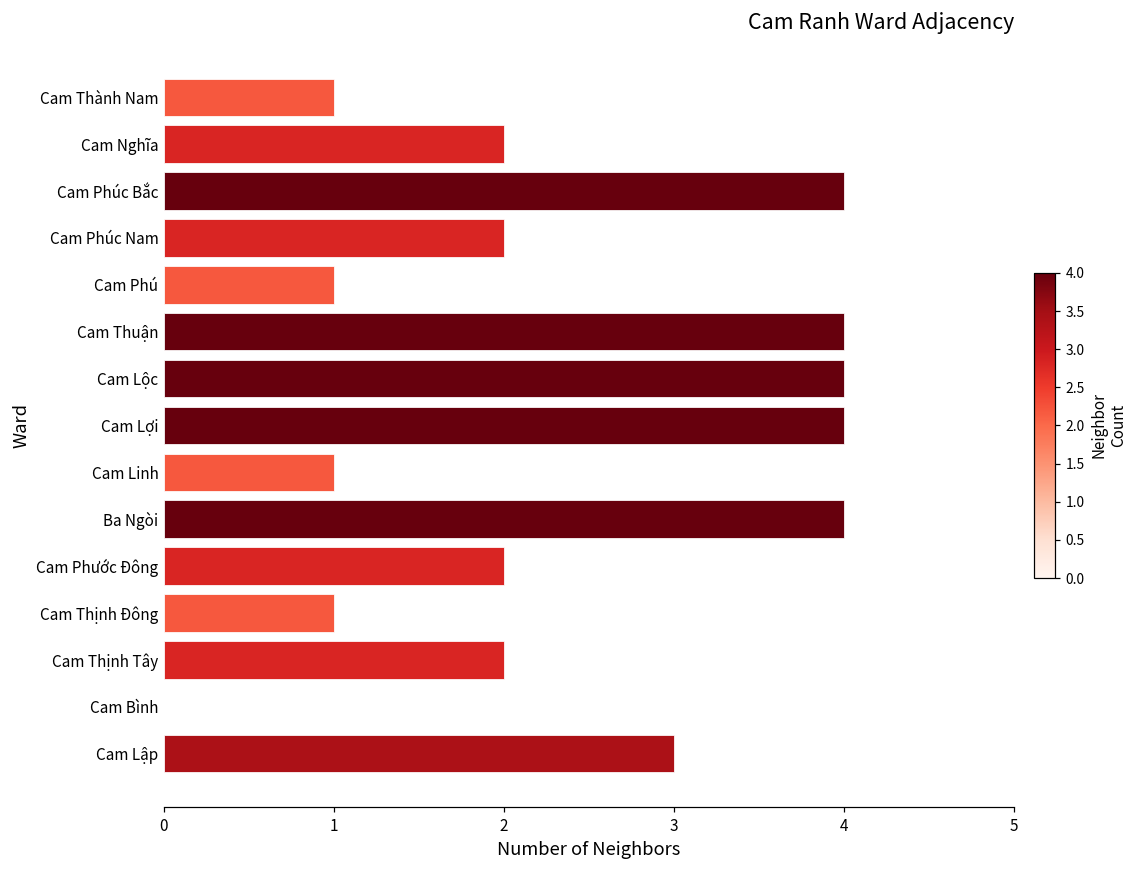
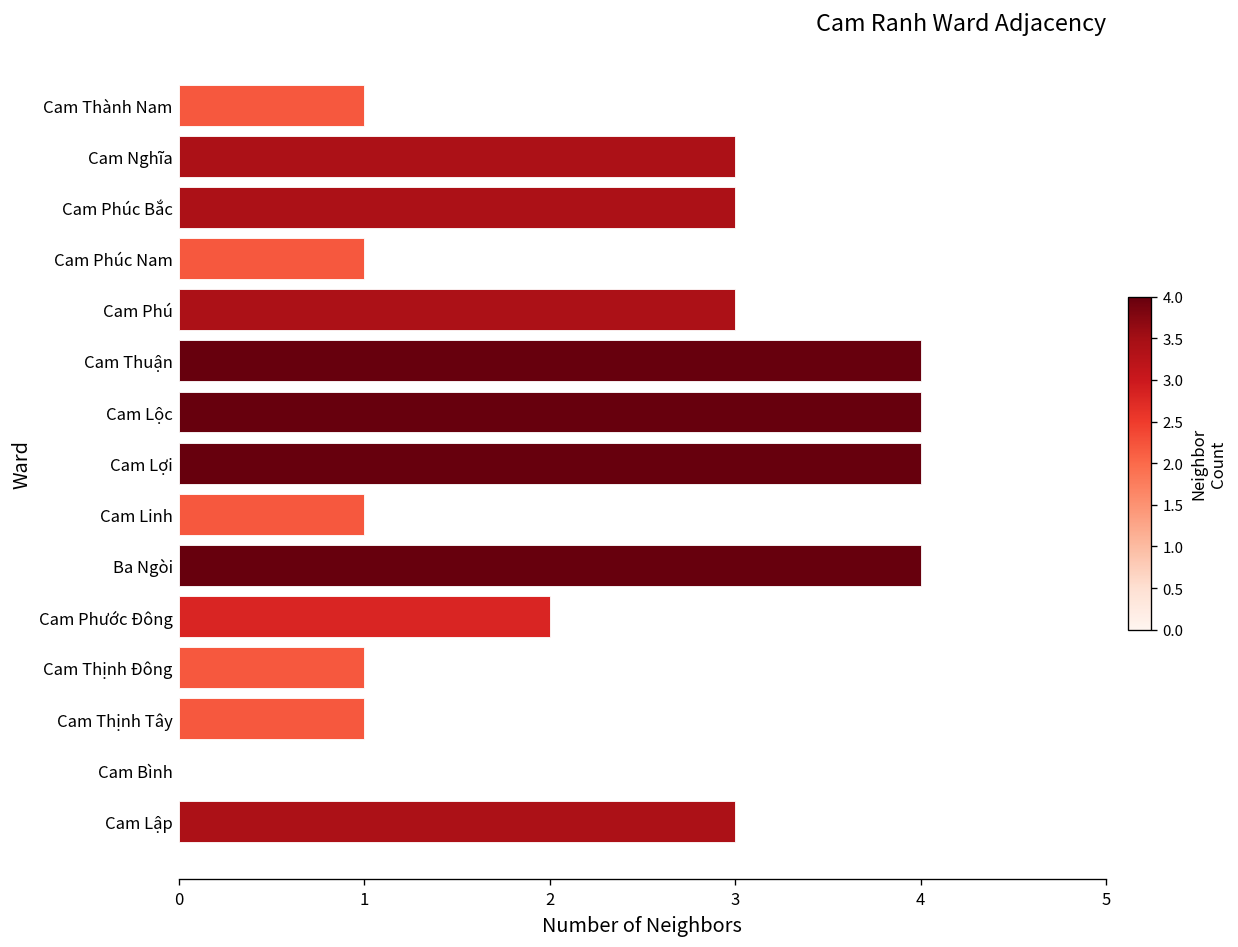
  {
    "Cam Thành Nam": 1,
-   "Cam Nghĩa": 2,
-   "Cam Phúc Bắc": 4,
-   "Cam Phúc Nam": 2,
-   "Cam Phú": 1,
+   "Cam Nghĩa": 3,
+   "Cam Phúc Bắc": 3,
+   "Cam Phúc Nam": 1,
+   "Cam Phú": 3,
    "Cam Thuận": 4,
    "Cam Lộc": 4,
    "Cam Lợi": 4,
    "Cam Linh": 1,
    "Ba Ngòi": 4,
    "Cam Phước Đông": 2,
    "Cam Thịnh Đông": 1,
-   "Cam Thịnh Tây": 2,
+   "Cam Thịnh Tây": 1,
    "Cam Bình": 0,
    "Cam Lập": 3
  }
